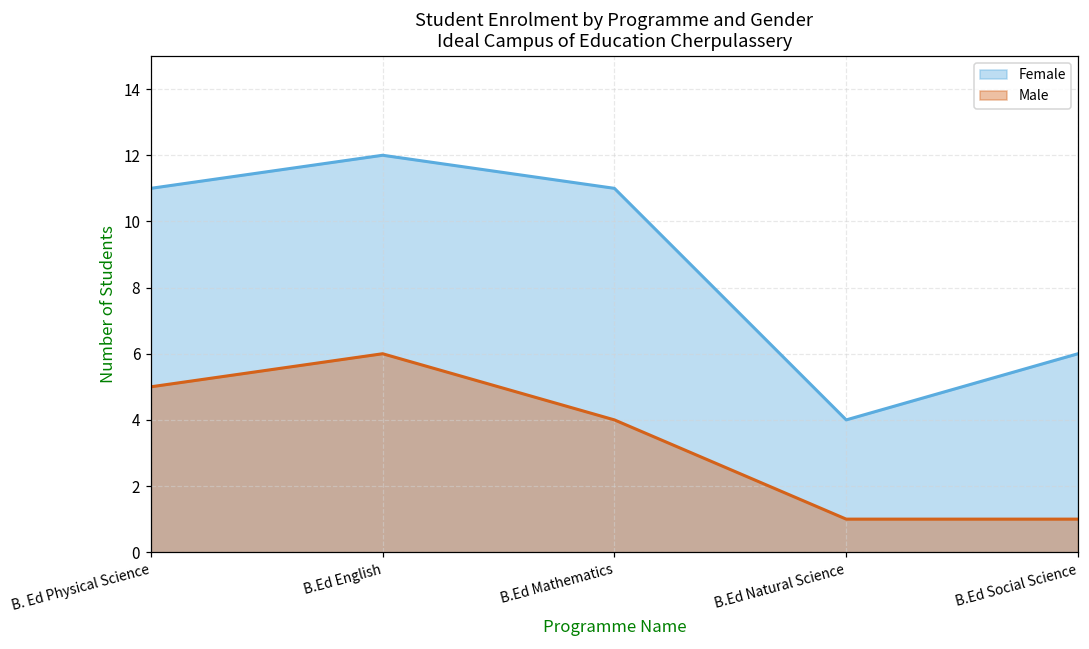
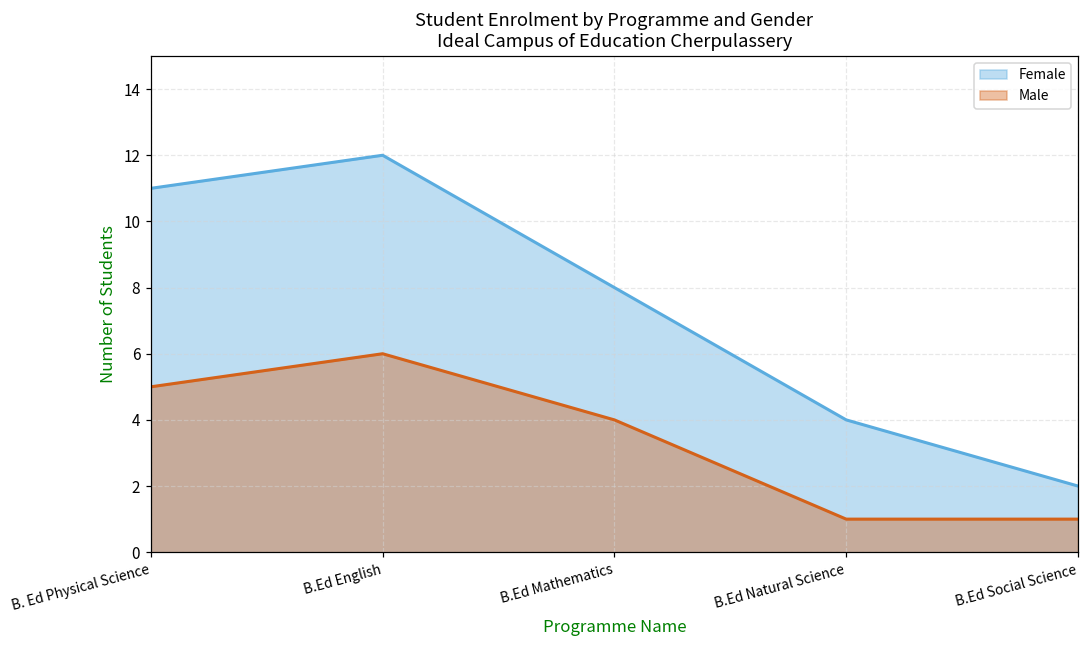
  {
    "Female": {
      "B. Ed Physical Science": 11,
      "B.Ed English": 12,
-     "B.Ed Mathematics": 11,
+     "B.Ed Mathematics": 8,
      "B.Ed Natural Science": 4,
-     "B.Ed Social Science": 6
+     "B.Ed Social Science": 2
    },
    "Male": {
      "B. Ed Physical Science": 5,
      "B.Ed English": 6,
      "B.Ed Mathematics": 4,
      "B.Ed Natural Science": 1,
      "B.Ed Social Science": 1
    }
  }
